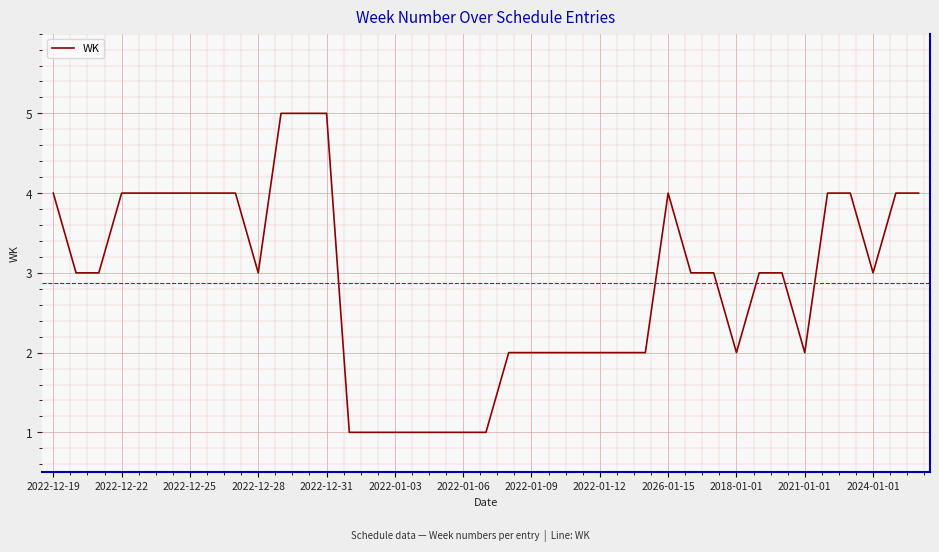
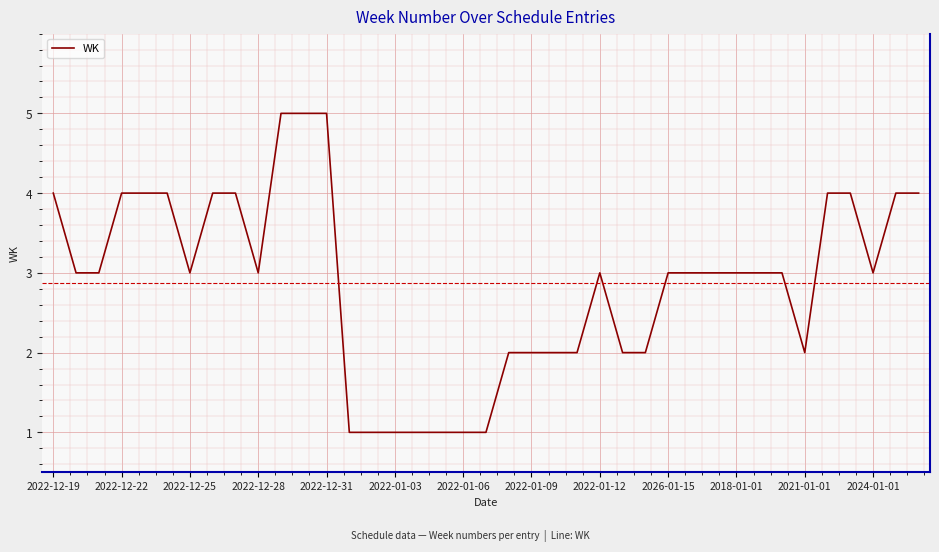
  {
    "2022-12-19": 4,
    "2022-12-22": 4,
-   "2022-12-25": 4,
+   "2022-12-25": 3,
    "2022-12-28": 3,
    "2022-12-31": 5,
    "2022-01-03": 1,
    "2022-01-06": 1,
    "2022-01-09": 2,
-   "2022-01-12": 2,
-   "2026-01-15": 4,
-   "2018-01-01": 2,
+   "2022-01-12": 3,
+   "2026-01-15": 3,
+   "2018-01-01": 3,
    "2021-01-01": 2,
    "2024-01-01": 3
  }
